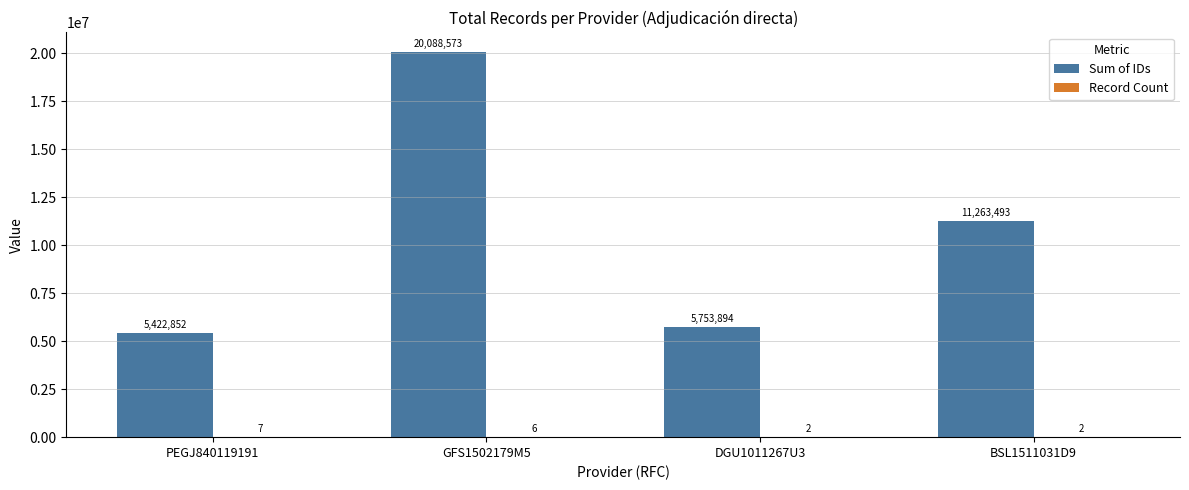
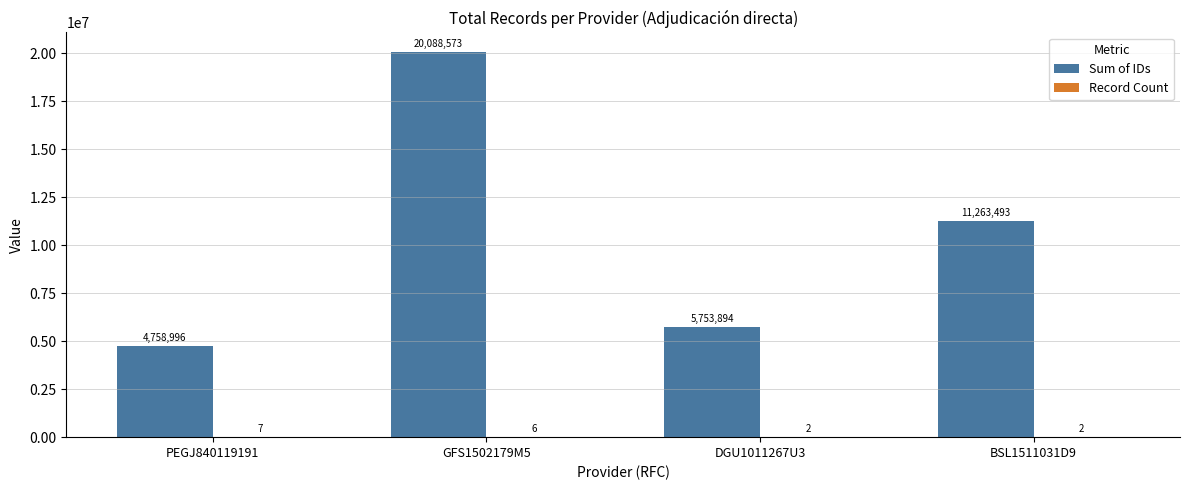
  {
    "Sum of IDs": {
-     "PEGJ840119191": "5,422,852",
+     "PEGJ840119191": "4,758,996",
      "GFS1502179M5": "20,088,573",
      "DGU1011267U3": "5,753,894",
      "BSL1511031D9": "11,263,493"
    },
    "Record Count": {
      "PEGJ840119191": "7",
      "GFS1502179M5": "6",
      "DGU1011267U3": "2",
      "BSL1511031D9": "2"
    }
  }
